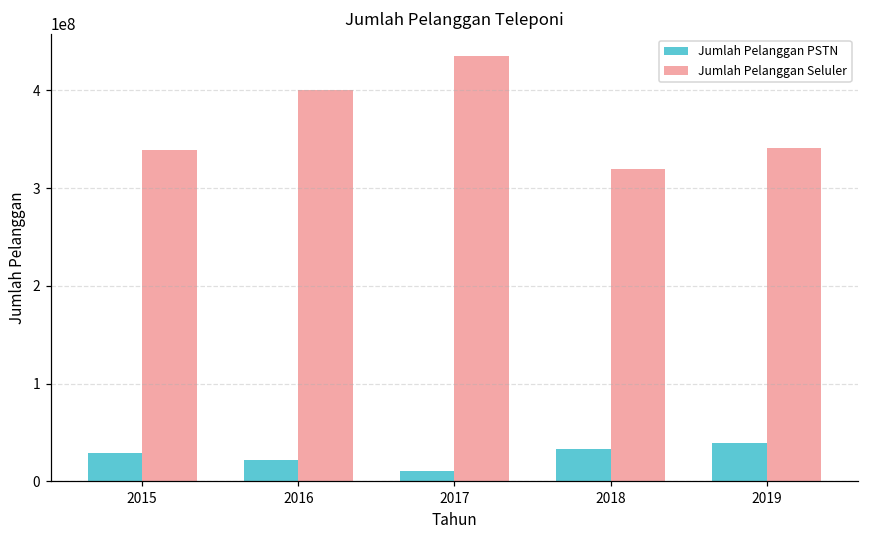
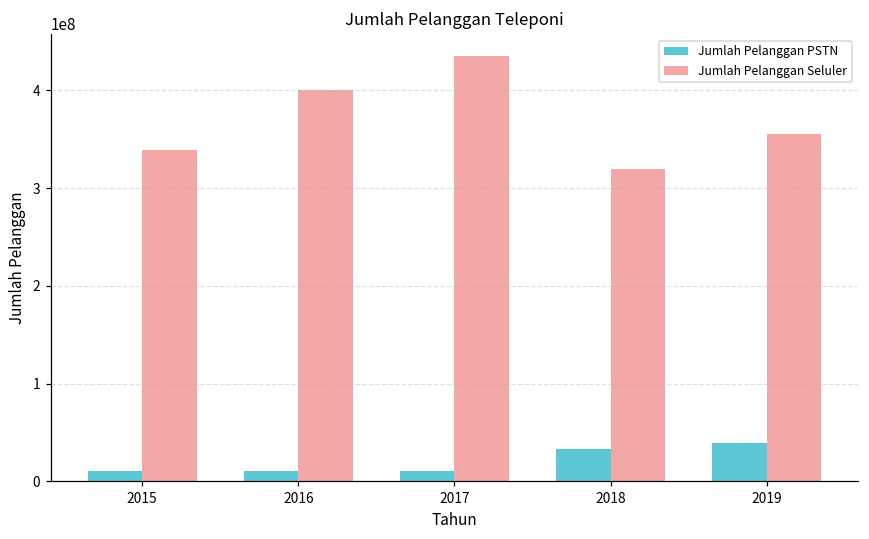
  {
    "Jumlah Pelanggan PSTN": {
-     "2015": 30000000,
-     "2016": 20000000,
+     "2015": 10000000,
+     "2016": 10000000,
      "2017": 10000000,
      "2018": 30000000,
      "2019": 40000000
    },
    "Jumlah Pelanggan Seluler": {
      "2015": 340000000,
      "2016": 400000000,
      "2017": 440000000,
      "2018": 320000000,
-     "2019": 340000000
+     "2019": 360000000
    }
  }
